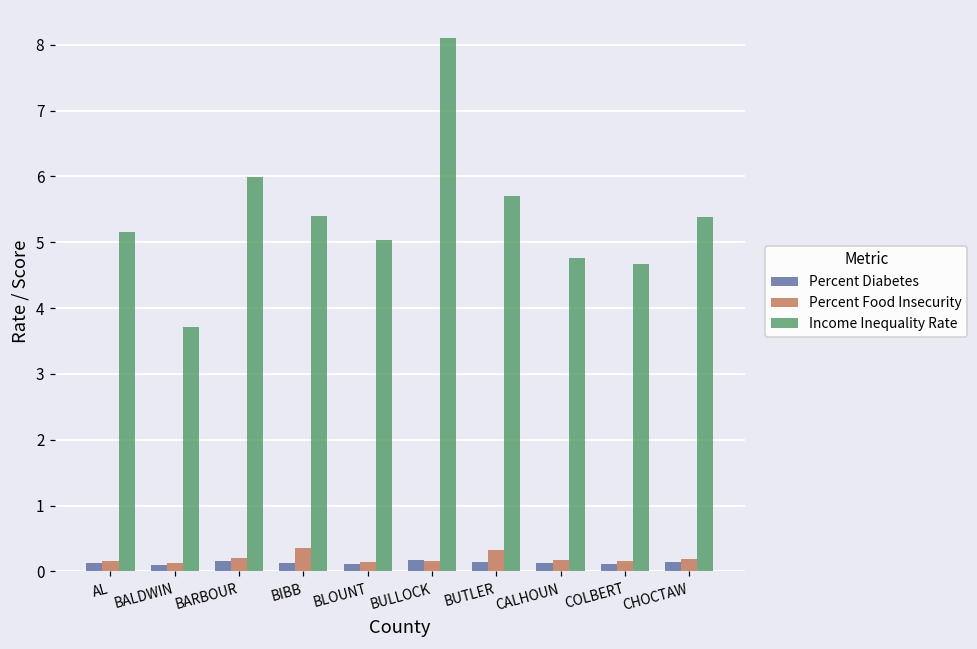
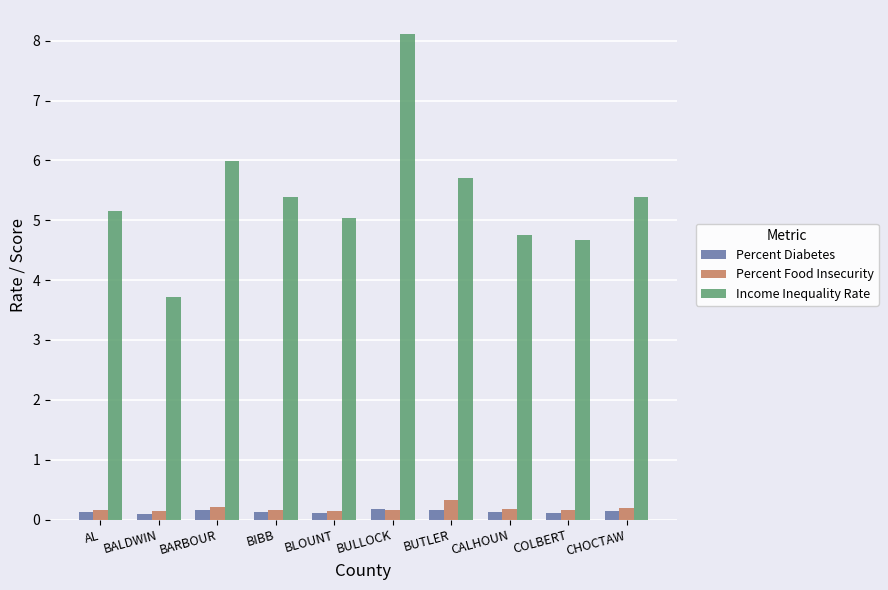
  {
    "Percent Diabetes": {
      "AL": 0.1,
      "BALDWIN": 0.1,
      "BARBOUR": 0.2,
      "BIBB": 0.1,
      "BLOUNT": 0.1,
      "BULLOCK": 0.2,
      "BUTLER": 0.2,
      "CALHOUN": 0.1,
      "COLBERT": 0.1,
      "CHOCTAW": 0.1
    },
    "Percent Food Insecurity": {
      "AL": 0.2,
      "BALDWIN": 0.1,
      "BARBOUR": 0.2,
-     "BIBB": 0.4,
+     "BIBB": 0.2,
      "BLOUNT": 0.1,
      "BULLOCK": 0.2,
      "BUTLER": 0.3,
      "CALHOUN": 0.2,
      "COLBERT": 0.2,
      "CHOCTAW": 0.2
    },
    "Income Inequality Rate": {
      "AL": 5.2,
      "BALDWIN": 3.7,
      "BARBOUR": 6.0,
      "BIBB": 5.4,
      "BLOUNT": 5.0,
      "BULLOCK": 8.1,
      "BUTLER": 5.7,
      "CALHOUN": 4.8,
      "COLBERT": 4.7,
      "CHOCTAW": 5.4
    }
  }
